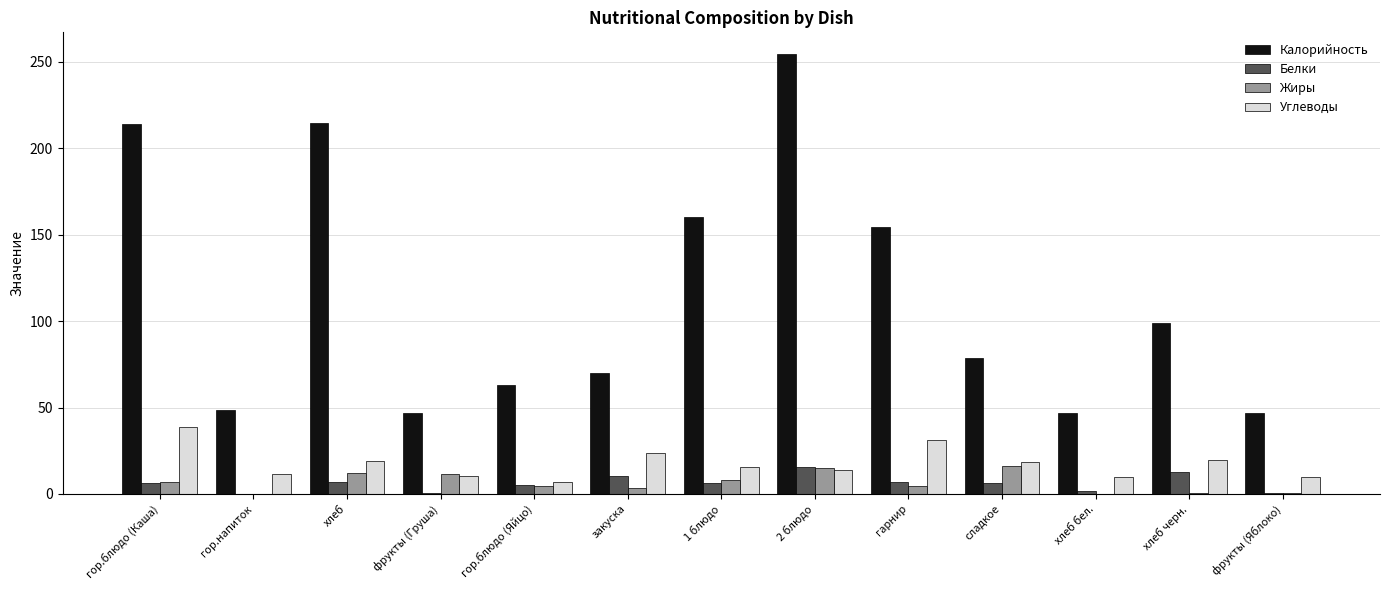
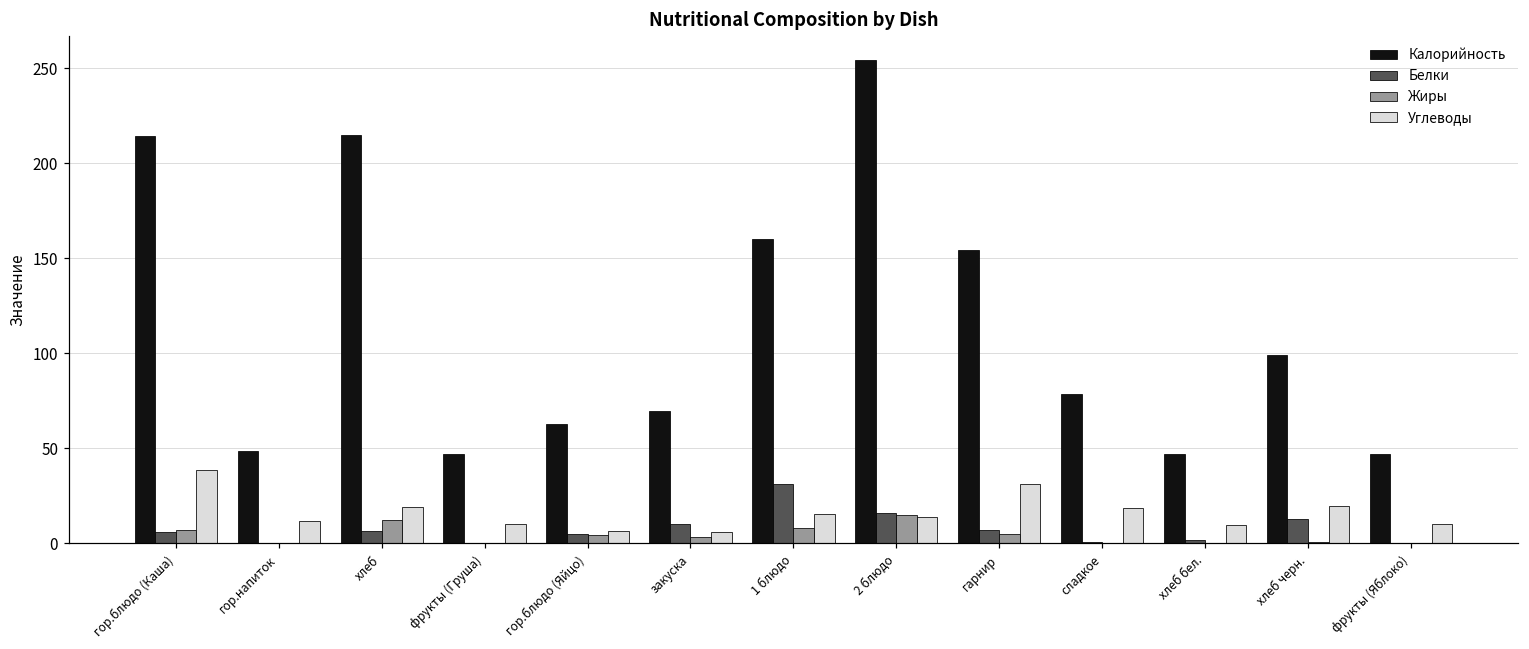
  {
    "Калорийность": {
      "гор.блюдо (Каша)": 214,
      "гор.напиток": 49,
      "хлеб": 215,
      "фрукты (Груша)": 47,
      "гор.блюдо (Яйцо)": 63,
      "закуска": 70,
      "1 блюдо": 160,
      "2 блюдо": 254,
      "гарнир": 155,
      "сладкое": 79,
      "хлеб бел.": 47,
      "хлеб черн.": 99,
      "фрукты (Яблоко)": 47
    },
    "Белки": {
      "гор.блюдо (Каша)": 6,
      "хлеб": 7,
      "гор.блюдо (Яйцо)": 5,
      "закуска": 10,
-     "1 блюдо": 7,
+     "1 блюдо": 31,
      "2 блюдо": 16,
      "гарнир": 7,
-     "сладкое": 7,
+     "сладкое": 1,
      "хлеб бел.": 2,
      "хлеб черн.": 13
    },
    "Жиры": {
      "гор.блюдо (Каша)": 7,
      "хлеб": 12,
-     "фрукты (Груша)": 12,
+     "фрукты (Груша)": 0,
      "гор.блюдо (Яйцо)": 5,
      "закуска": 3,
      "1 блюдо": 8,
      "2 блюдо": 15,
      "гарнир": 5,
-     "сладкое": 16
+     "сладкое": 0
    },
    "Углеводы": {
      "гор.блюдо (Каша)": 39,
      "гор.напиток": 12,
      "хлеб": 19,
      "фрукты (Груша)": 10,
      "гор.блюдо (Яйцо)": 7,
-     "закуска": 24,
+     "закуска": 6,
      "1 блюдо": 15,
      "2 блюдо": 14,
      "гарнир": 31,
      "сладкое": 19,
      "хлеб бел.": 10,
      "хлеб черн.": 20,
      "фрукты (Яблоко)": 10
    }
  }
